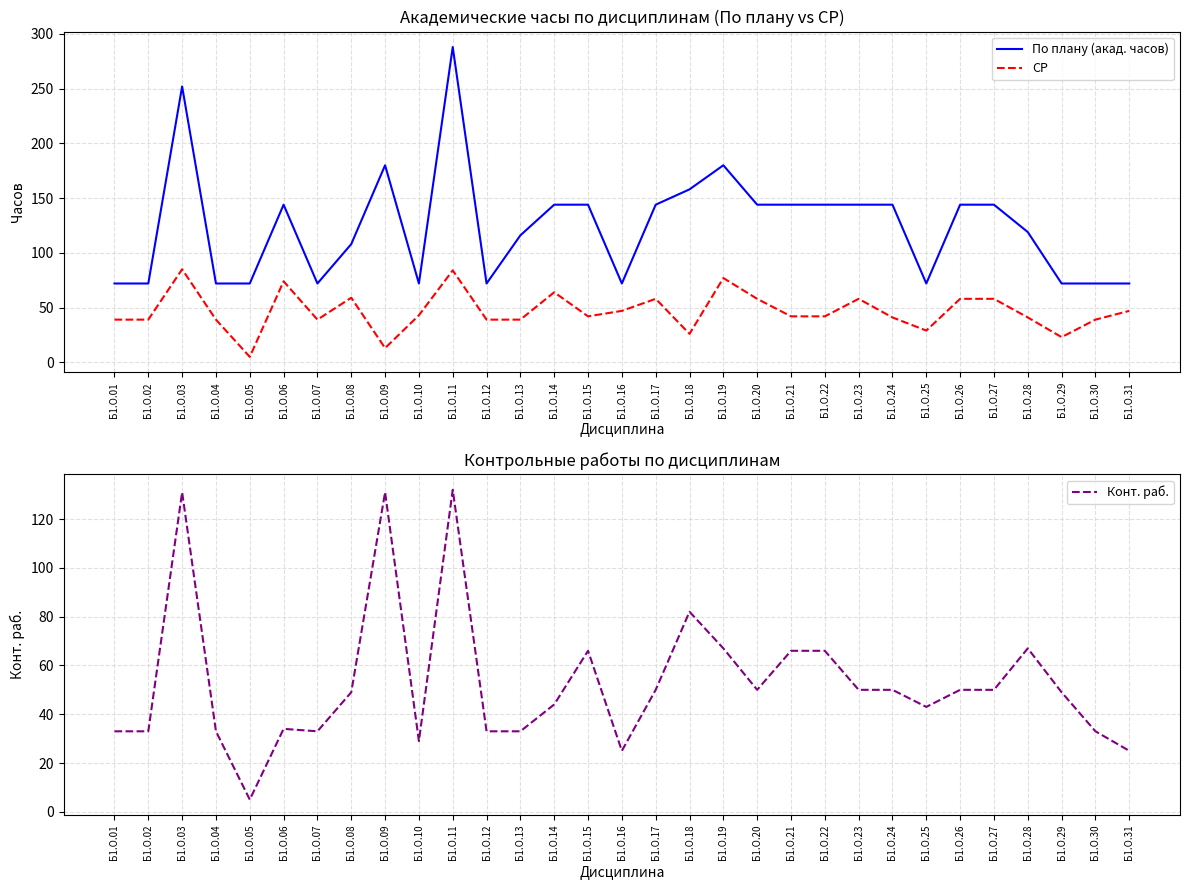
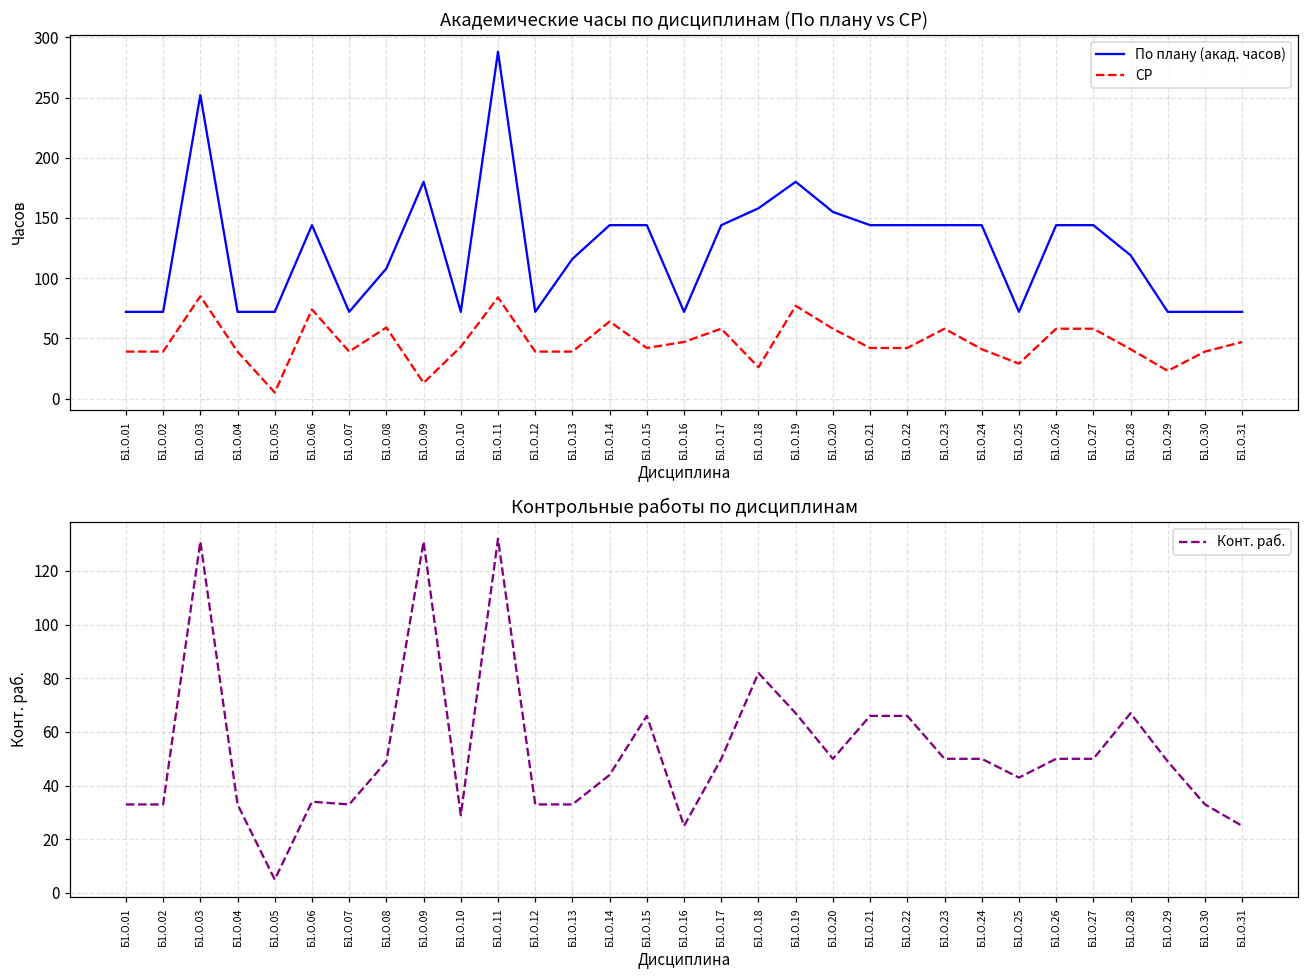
  {
    "Академические часы по дисциплинам (По плану vs СР)": {
      "По плану (акад. часов)": {
        "Б1.О.01": 72,
        "Б1.О.02": 72,
        "Б1.О.03": 252,
        "Б1.О.04": 72,
        "Б1.О.05": 72,
        "Б1.О.06": 144,
        "Б1.О.07": 72,
        "Б1.О.08": 108,
        "Б1.О.09": 180,
        "Б1.О.10": 72,
        "Б1.О.11": 288,
        "Б1.О.12": 72,
        "Б1.О.13": 116,
        "Б1.О.14": 144,
        "Б1.О.15": 144,
        "Б1.О.16": 72,
        "Б1.О.17": 144,
        "Б1.О.18": 158,
        "Б1.О.19": 180,
-       "Б1.О.20": 144,
+       "Б1.О.20": 155,
        "Б1.О.21": 144,
        "Б1.О.22": 144,
        "Б1.О.23": 144,
        "Б1.О.24": 144,
        "Б1.О.25": 72,
        "Б1.О.26": 144,
        "Б1.О.27": 144,
        "Б1.О.28": 119,
        "Б1.О.29": 72,
        "Б1.О.30": 72,
        "Б1.О.31": 72
      },
      "СР": {
        "Б1.О.01": 39,
        "Б1.О.02": 39,
        "Б1.О.03": 85,
        "Б1.О.04": 39,
        "Б1.О.05": 5,
        "Б1.О.06": 74,
        "Б1.О.07": 39,
        "Б1.О.08": 59,
        "Б1.О.09": 13,
        "Б1.О.10": 43,
        "Б1.О.11": 84,
        "Б1.О.12": 39,
        "Б1.О.13": 39,
        "Б1.О.14": 64,
        "Б1.О.15": 42,
        "Б1.О.16": 47,
        "Б1.О.17": 58,
        "Б1.О.18": 26,
        "Б1.О.19": 77,
        "Б1.О.20": 58,
        "Б1.О.21": 42,
        "Б1.О.22": 42,
        "Б1.О.23": 58,
        "Б1.О.24": 41,
        "Б1.О.25": 29,
        "Б1.О.26": 58,
        "Б1.О.27": 58,
        "Б1.О.28": 41,
        "Б1.О.29": 23,
        "Б1.О.30": 39,
        "Б1.О.31": 47
      }
    },
    "Контрольные работы по дисциплинам": {
      "Б1.О.01": 33,
      "Б1.О.02": 33,
      "Б1.О.03": 131,
      "Б1.О.04": 33,
      "Б1.О.05": 5,
      "Б1.О.06": 34,
      "Б1.О.07": 33,
      "Б1.О.08": 49,
      "Б1.О.09": 131,
      "Б1.О.10": 29,
      "Б1.О.11": 132,
      "Б1.О.12": 33,
      "Б1.О.13": 33,
      "Б1.О.14": 44,
      "Б1.О.15": 66,
      "Б1.О.16": 25,
      "Б1.О.17": 50,
      "Б1.О.18": 82,
      "Б1.О.19": 67,
      "Б1.О.20": 50,
      "Б1.О.21": 66,
      "Б1.О.22": 66,
      "Б1.О.23": 50,
      "Б1.О.24": 50,
      "Б1.О.25": 43,
      "Б1.О.26": 50,
      "Б1.О.27": 50,
      "Б1.О.28": 67,
      "Б1.О.29": 49,
      "Б1.О.30": 33,
      "Б1.О.31": 25
    }
  }
